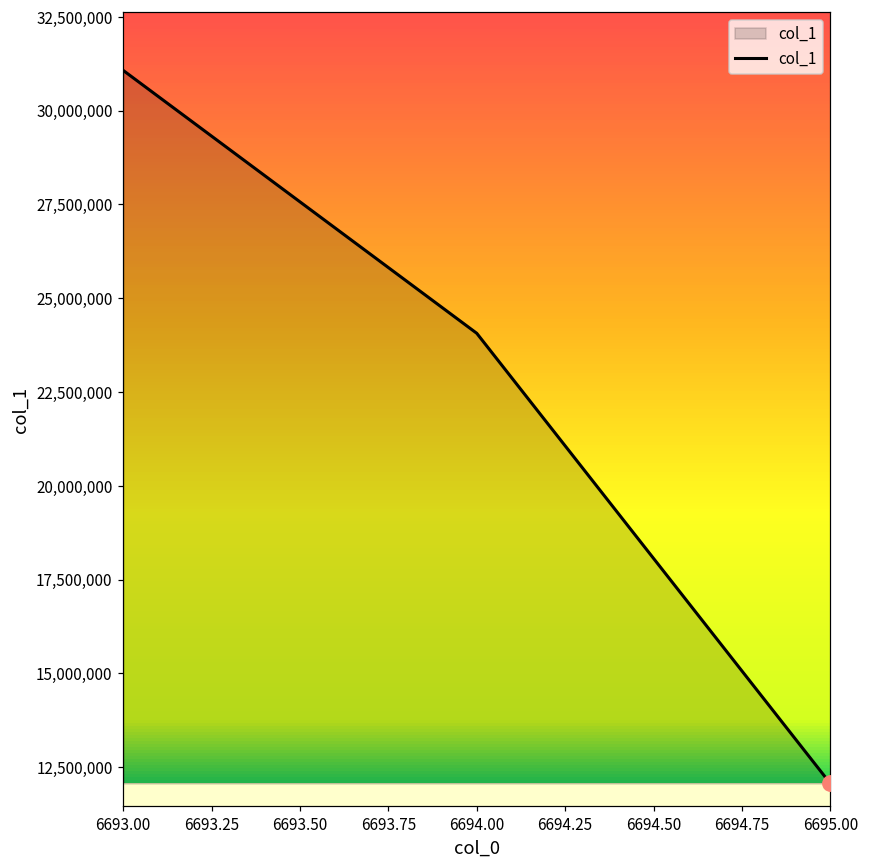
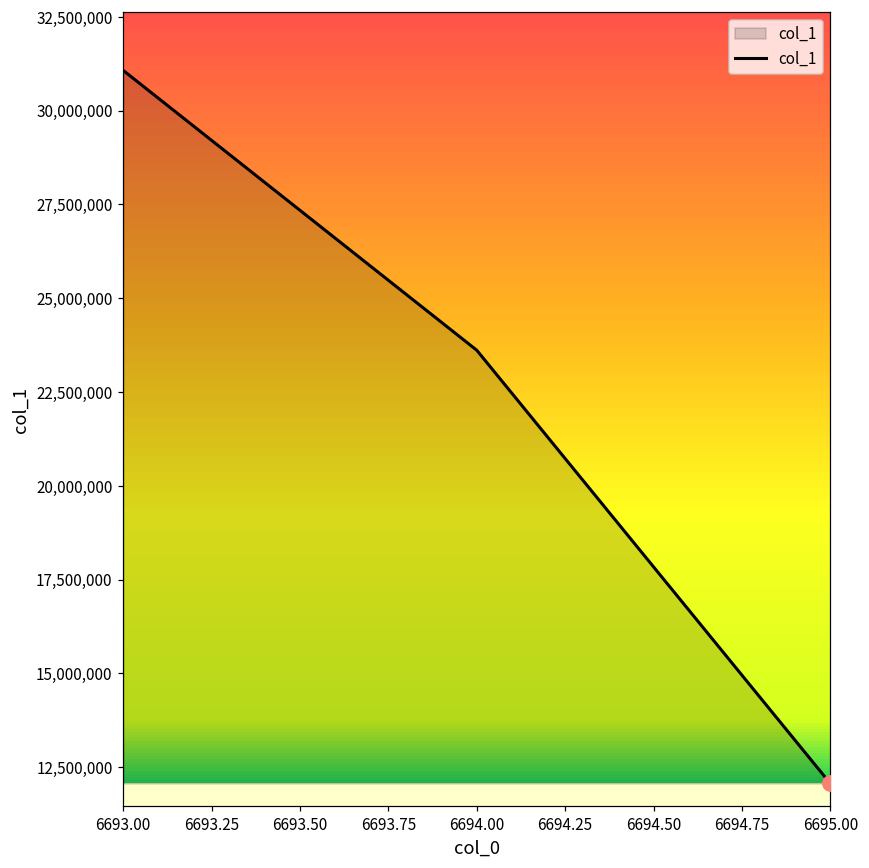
  {
    "col_1": {
      "6693.00": "31,100,000",
-     "6694.00": "24,100,000"
+     "6694.00": "23,600,000"
    }
  }
